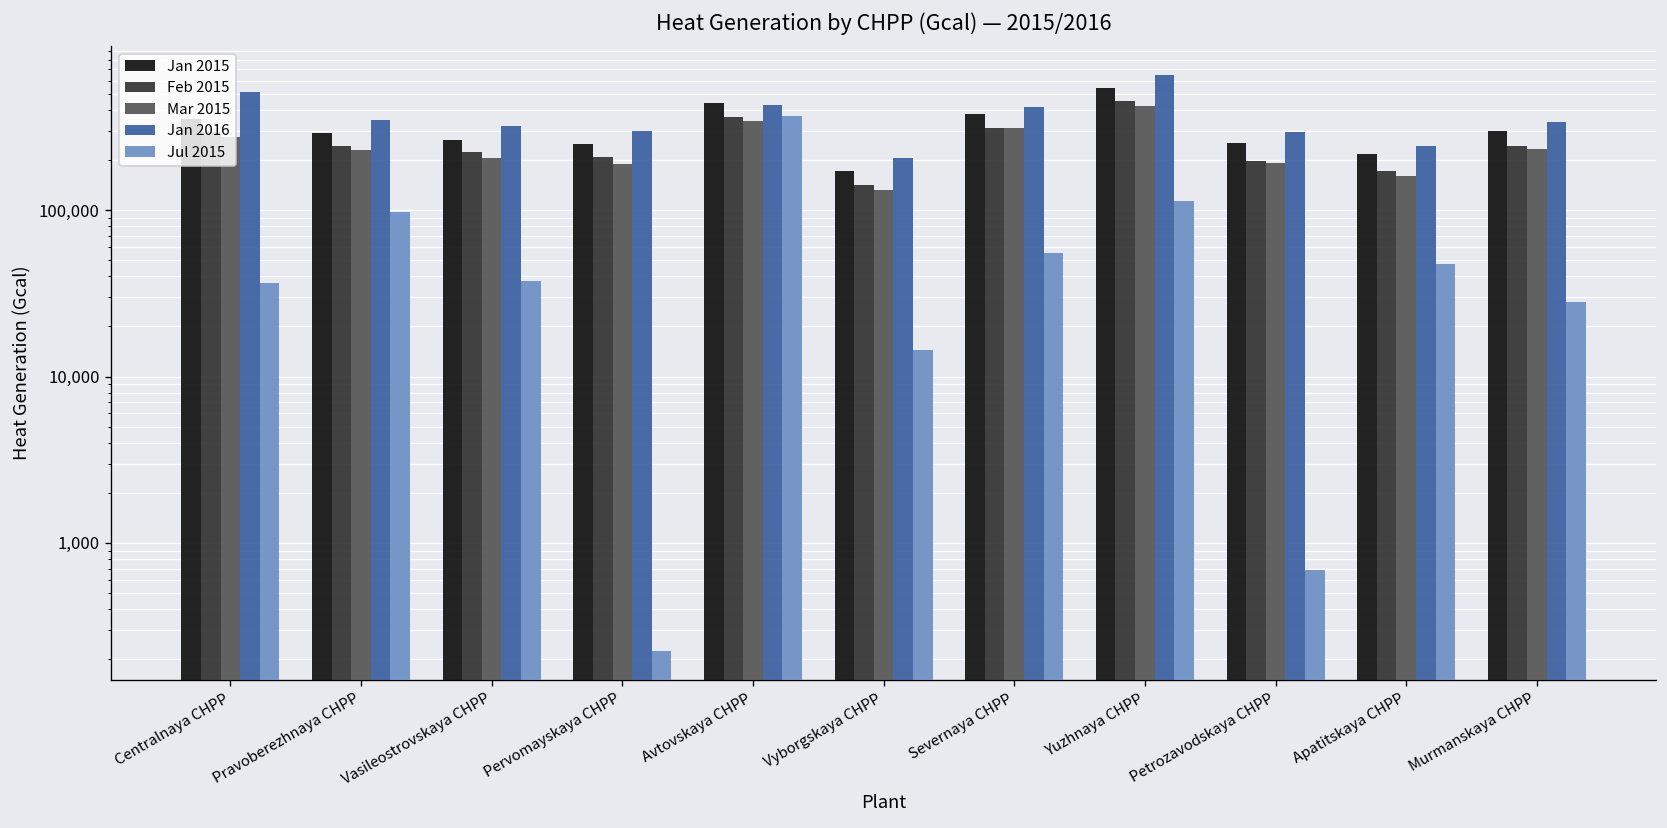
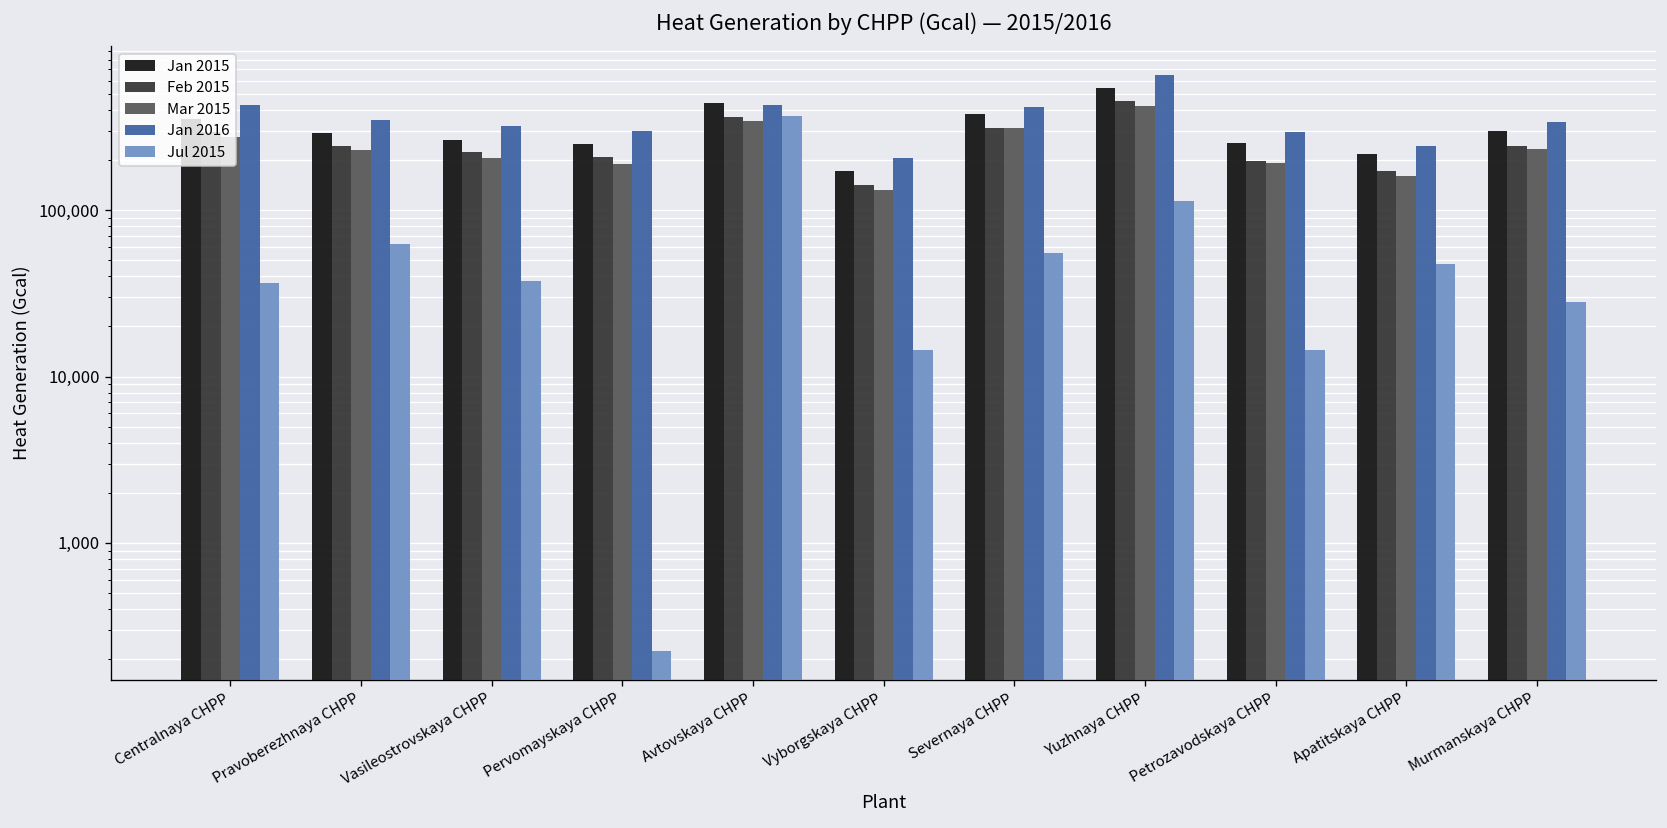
  {
    "Jan 2016": {
-     "Centralnaya CHPP": "510,000",
+     "Centralnaya CHPP": "430,000",
      "Pravoberezhnaya CHPP": "350,000",
      "Vasileostrovskaya CHPP": "320,000",
      "Pervomayskaya CHPP": "300,000",
      "Avtovskaya CHPP": "430,000",
      "Vyborgskaya CHPP": "210,000",
      "Severnaya CHPP": "420,000",
      "Yuzhnaya CHPP": "600,000",
      "Petrozavodskaya CHPP": "290,000",
      "Apatitskaya CHPP": "240,000",
      "Murmanskaya CHPP": "340,000"
    },
    "Jul 2015": {
      "Centralnaya CHPP": "37,000",
-     "Pravoberezhnaya CHPP": "100,000",
+     "Pravoberezhnaya CHPP": "60,000",
      "Vasileostrovskaya CHPP": "37,000",
      "Pervomayskaya CHPP": "220",
      "Avtovskaya CHPP": "370,000",
      "Vyborgskaya CHPP": "14,000",
      "Severnaya CHPP": "55,000",
      "Yuzhnaya CHPP": "110,000",
-     "Petrozavodskaya CHPP": "700",
+     "Petrozavodskaya CHPP": "14,000",
      "Apatitskaya CHPP": "47,000",
      "Murmanskaya CHPP": "28,000"
    }
  }
